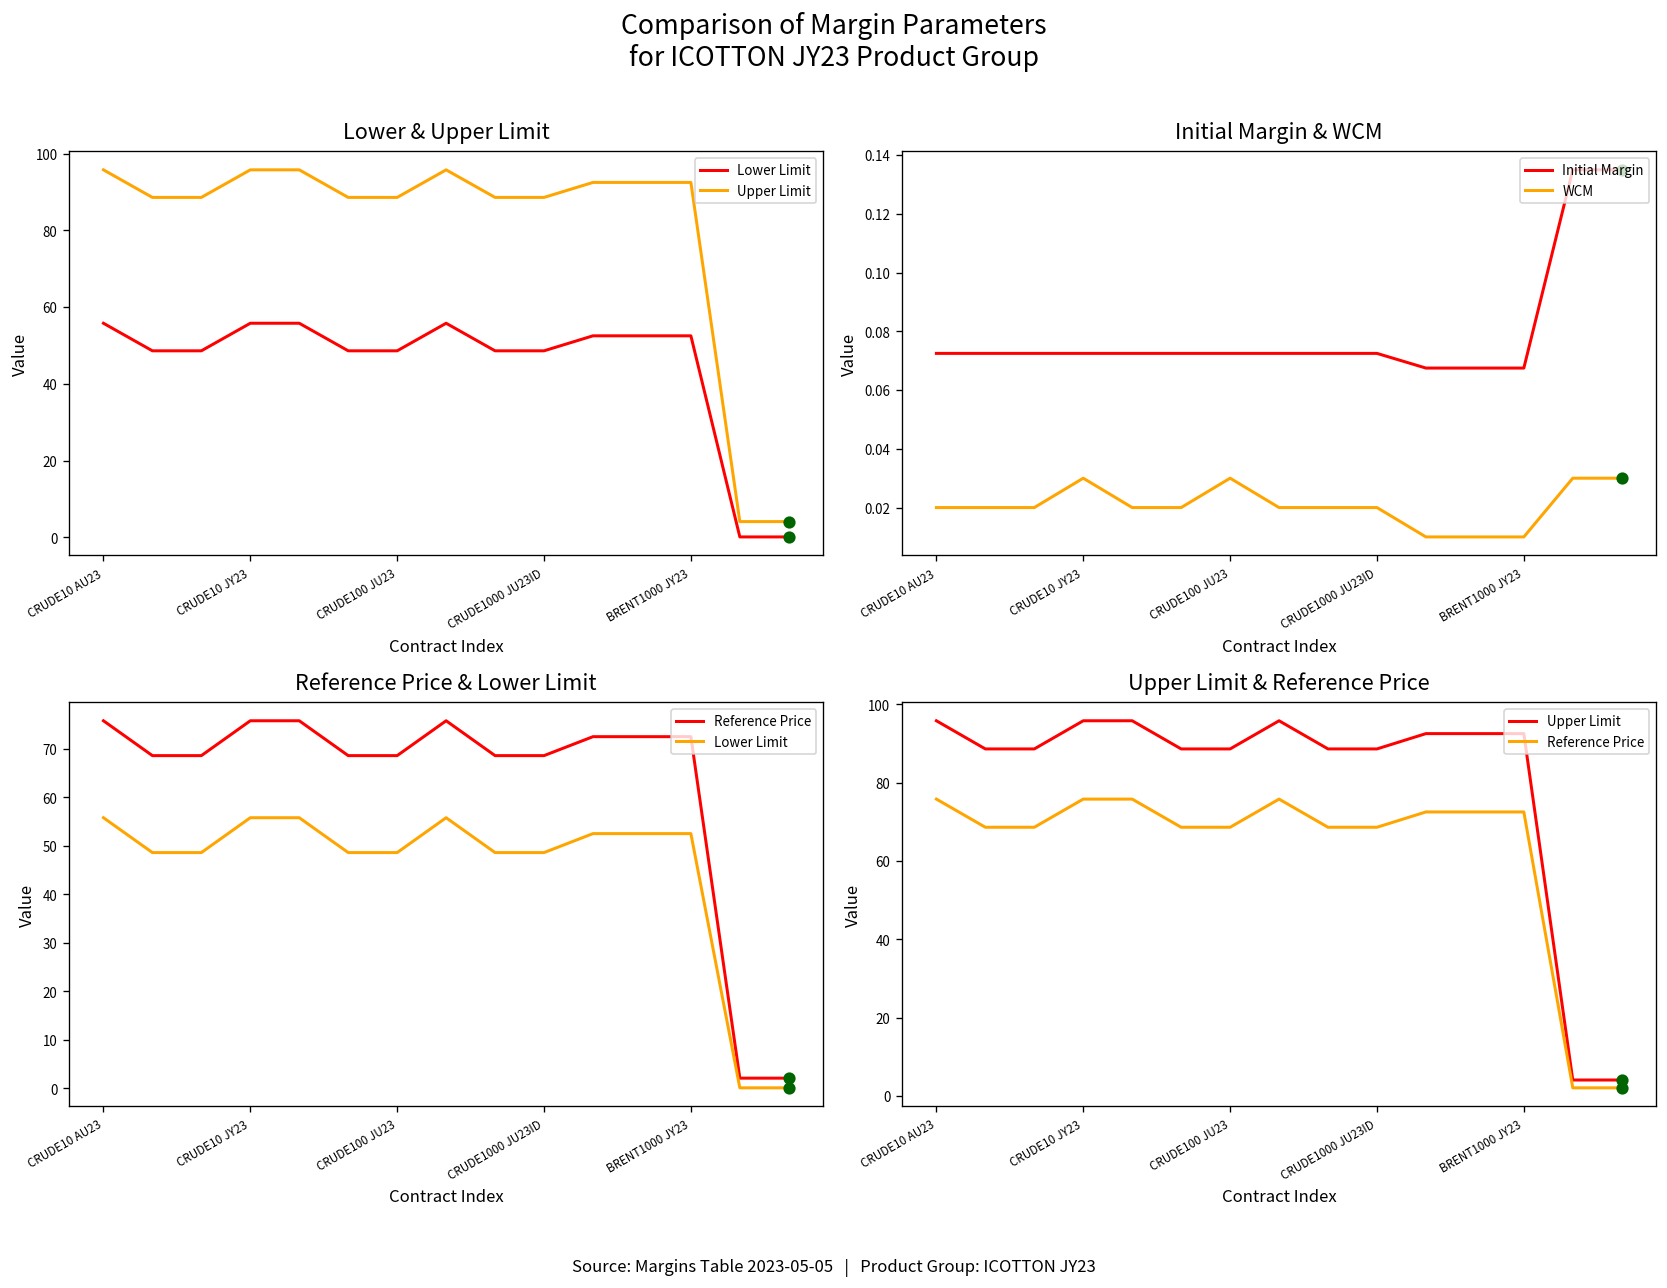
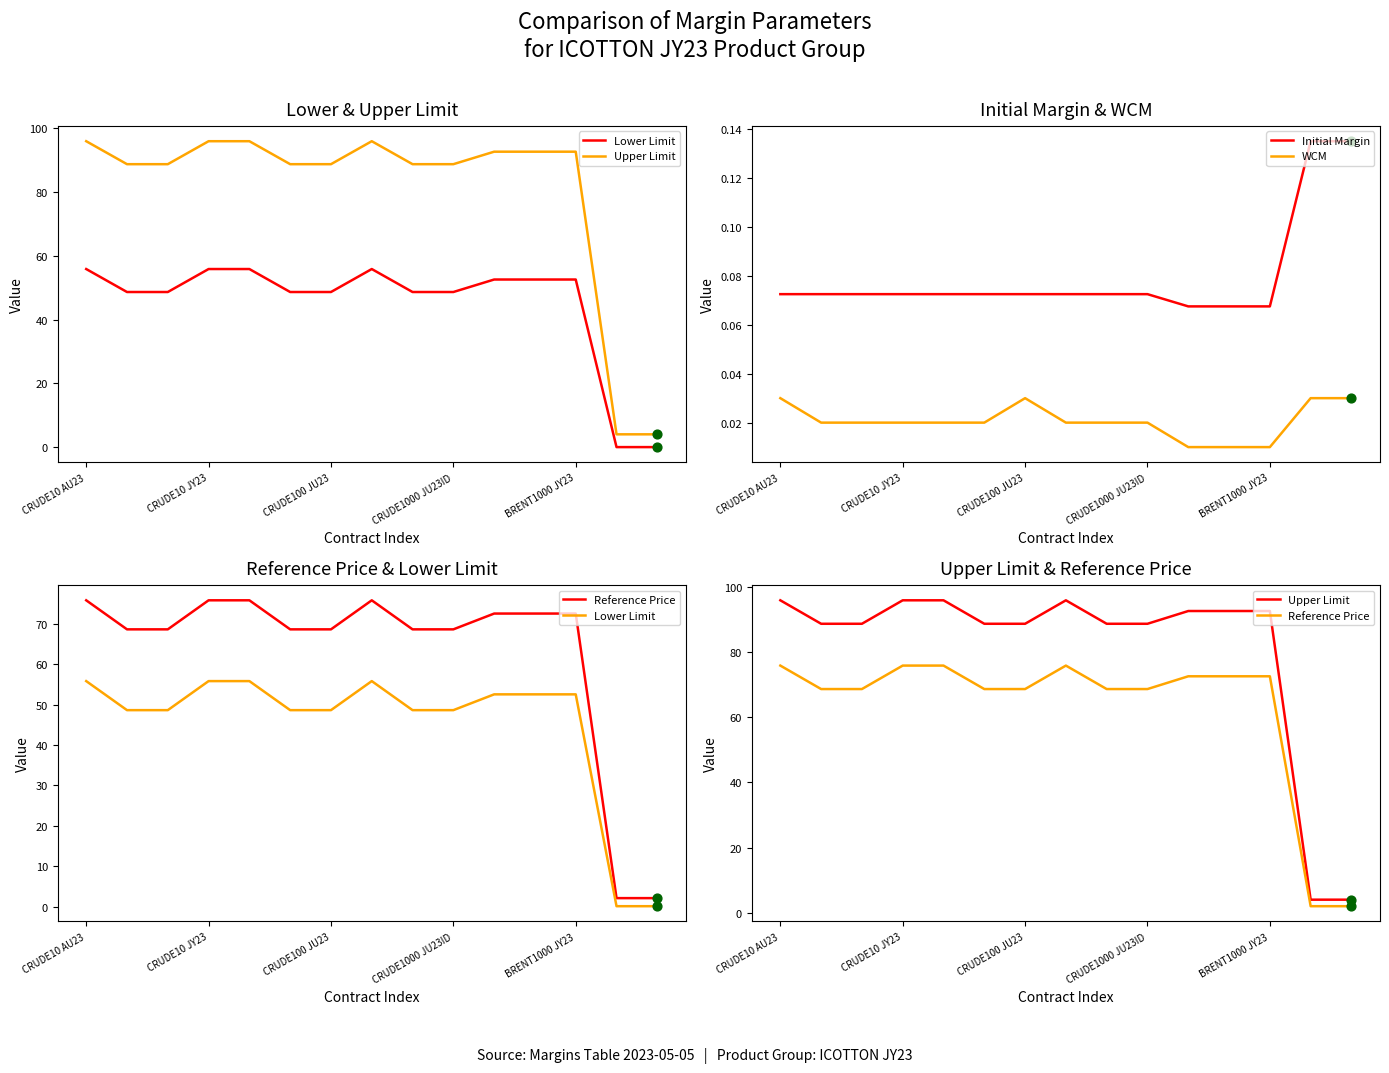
  {
    "Initial Margin & WCM": {
      "Initial Margin": {
        "CRUDE10 AU23": 0.073,
        "CRUDE10 JY23": 0.073,
        "CRUDE100 JU23": 0.073,
        "CRUDE1000 JU23ID": 0.073,
        "BRENT1000 JY23": 0.068
      },
      "WCM": {
-       "CRUDE10 AU23": 0.02,
-       "CRUDE10 JY23": 0.03,
+       "CRUDE10 AU23": 0.03,
+       "CRUDE10 JY23": 0.02,
        "CRUDE100 JU23": 0.03,
        "CRUDE1000 JU23ID": 0.02,
        "BRENT1000 JY23": 0.01
      }
    },
    "Reference Price & Lower Limit": {
      "Lower Limit": {
        "CRUDE10 AU23": 56,
        "CRUDE10 JY23": 56,
        "CRUDE100 JU23": 49,
        "CRUDE1000 JU23ID": 49,
        "BRENT1000 JY23": 53
      }
    },
    "Upper Limit & Reference Price": {
      "Upper Limit": {
        "CRUDE10 AU23": 96,
        "CRUDE10 JY23": 96,
        "CRUDE100 JU23": 89,
        "CRUDE1000 JU23ID": 89
      },
      "Reference Price": {
        "CRUDE10 AU23": 76,
        "CRUDE10 JY23": 76,
        "CRUDE100 JU23": 69,
        "CRUDE1000 JU23ID": 69,
        "BRENT1000 JY23": 73
      }
    }
  }
